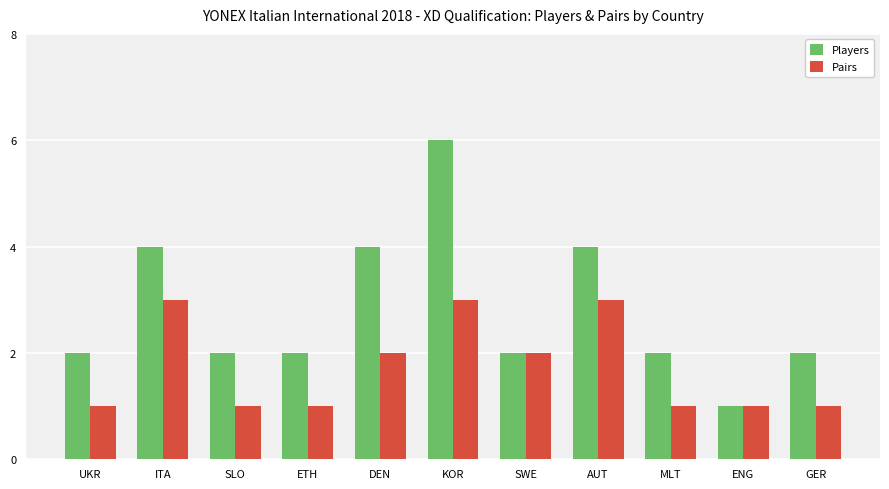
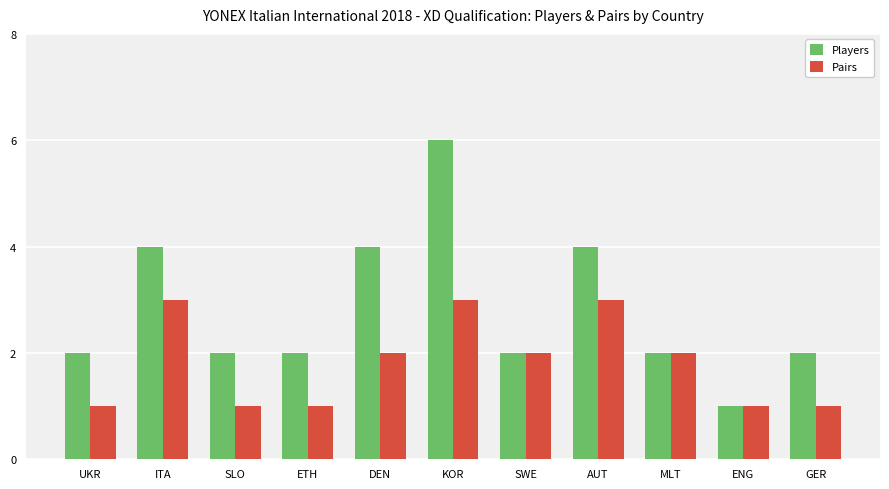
  {
    "Players": {
      "UKR": 2,
      "ITA": 4,
      "SLO": 2,
      "ETH": 2,
      "DEN": 4,
      "KOR": 6,
      "SWE": 2,
      "AUT": 4,
      "MLT": 2,
      "ENG": 1,
      "GER": 2
    },
    "Pairs": {
      "UKR": 1,
      "ITA": 3,
      "SLO": 1,
      "ETH": 1,
      "DEN": 2,
      "KOR": 3,
      "SWE": 2,
      "AUT": 3,
-     "MLT": 1,
+     "MLT": 2,
      "ENG": 1,
      "GER": 1
    }
  }
